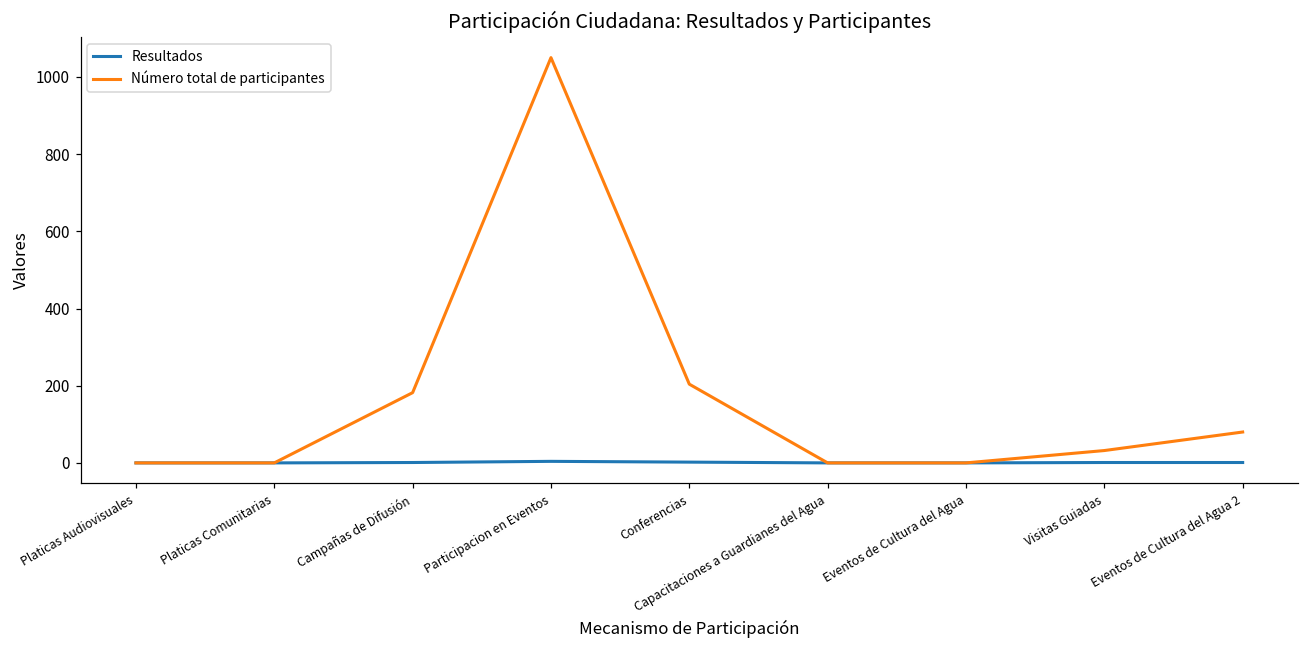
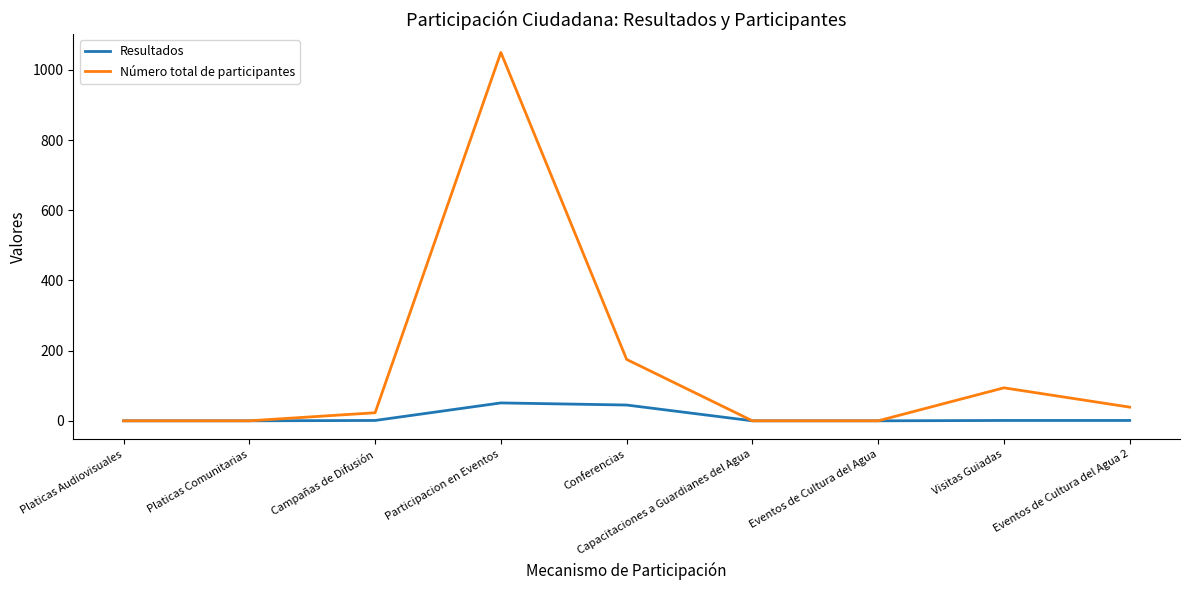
  {
    "Resultados": {
      "Campañas de Difusión": 0,
-     "Participacion en Eventos": 0,
-     "Conferencias": 0,
+     "Participacion en Eventos": 50,
+     "Conferencias": 50,
      "Visitas Guiadas": 0,
      "Eventos de Cultura del Agua 2": 0
    },
    "Número total de participantes": {
-     "Campañas de Difusión": 180,
+     "Campañas de Difusión": 20,
      "Participacion en Eventos": 1050,
-     "Conferencias": 200,
-     "Visitas Guiadas": 30,
-     "Eventos de Cultura del Agua 2": 80
+     "Conferencias": 180,
+     "Visitas Guiadas": 90,
+     "Eventos de Cultura del Agua 2": 40
    }
  }
